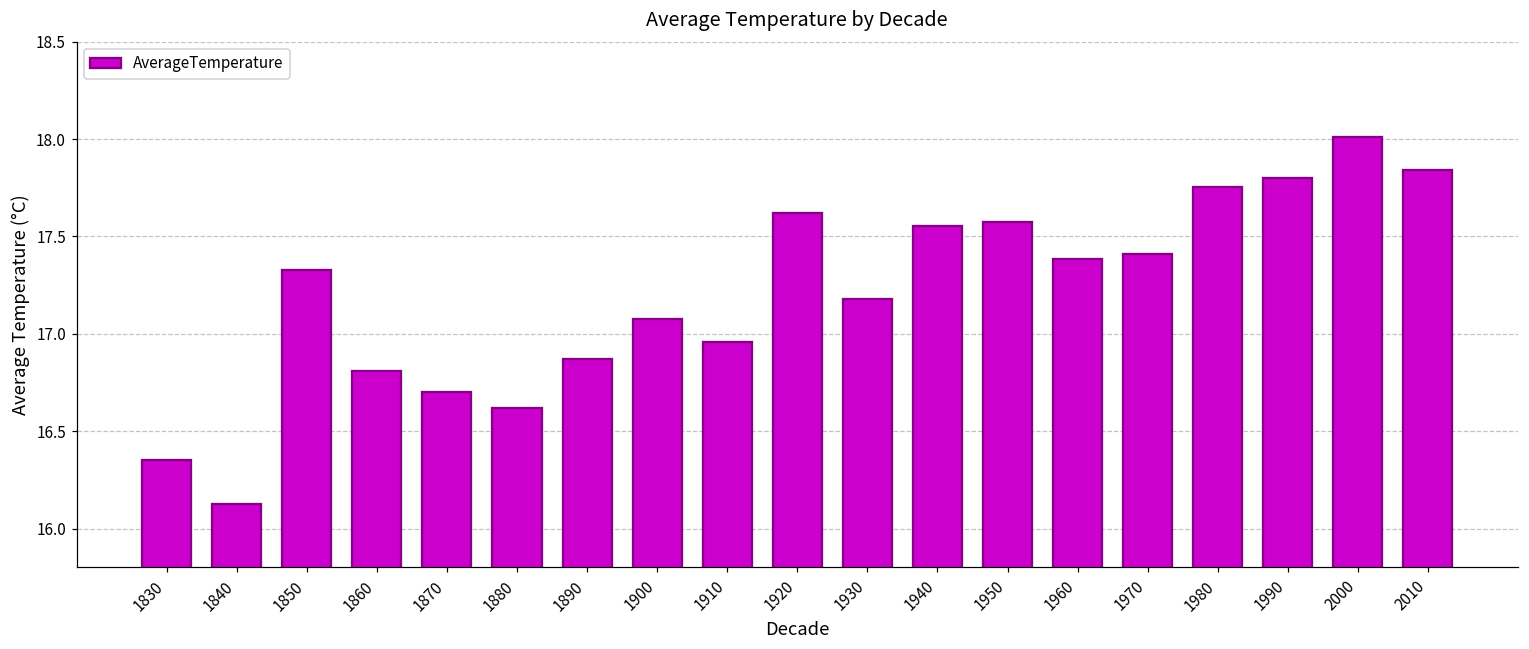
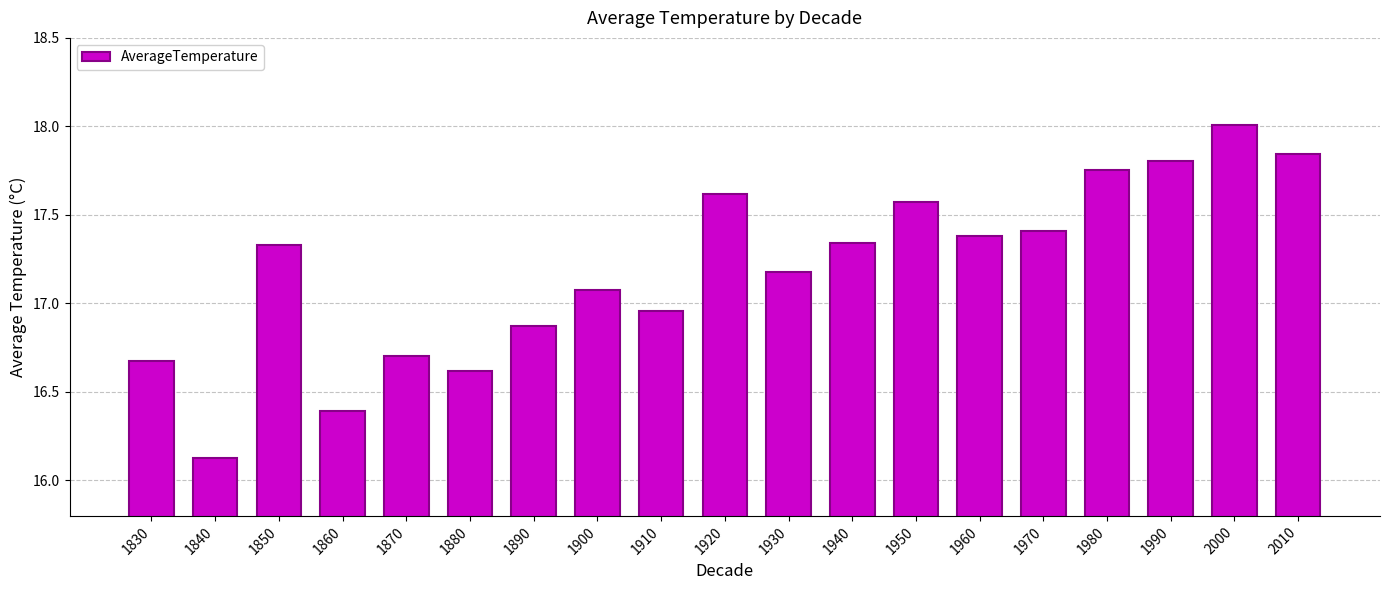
  {
-   "1830": 16.35,
+   "1830": 16.67,
    "1840": 16.13,
    "1850": 17.33,
-   "1860": 16.81,
+   "1860": 16.39,
    "1870": 16.70,
    "1880": 16.62,
    "1890": 16.87,
    "1900": 17.08,
    "1910": 16.96,
    "1920": 17.62,
    "1930": 17.18,
-   "1940": 17.55,
+   "1940": 17.34,
    "1950": 17.57,
    "1960": 17.38,
    "1970": 17.41,
    "1980": 17.75,
    "1990": 17.80,
    "2000": 18.01,
    "2010": 17.84
  }
